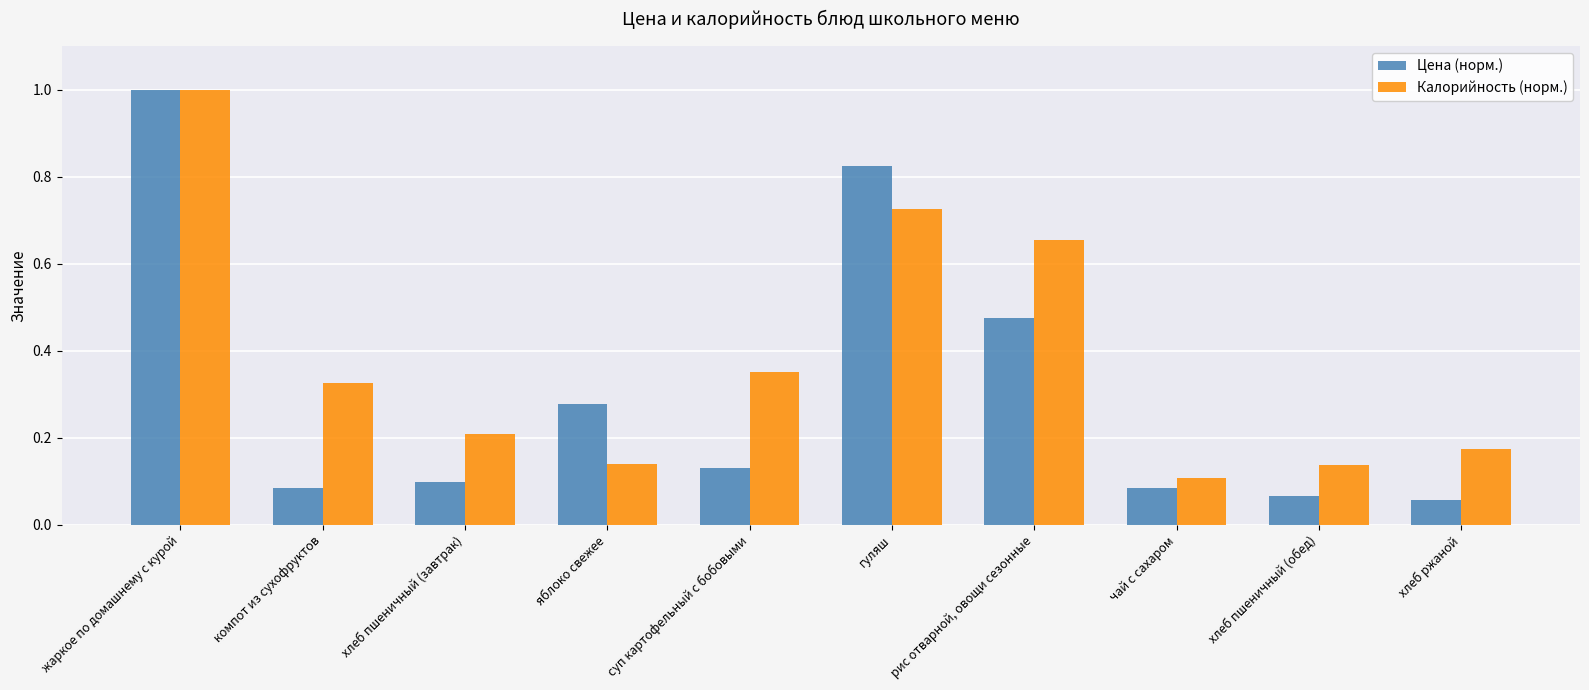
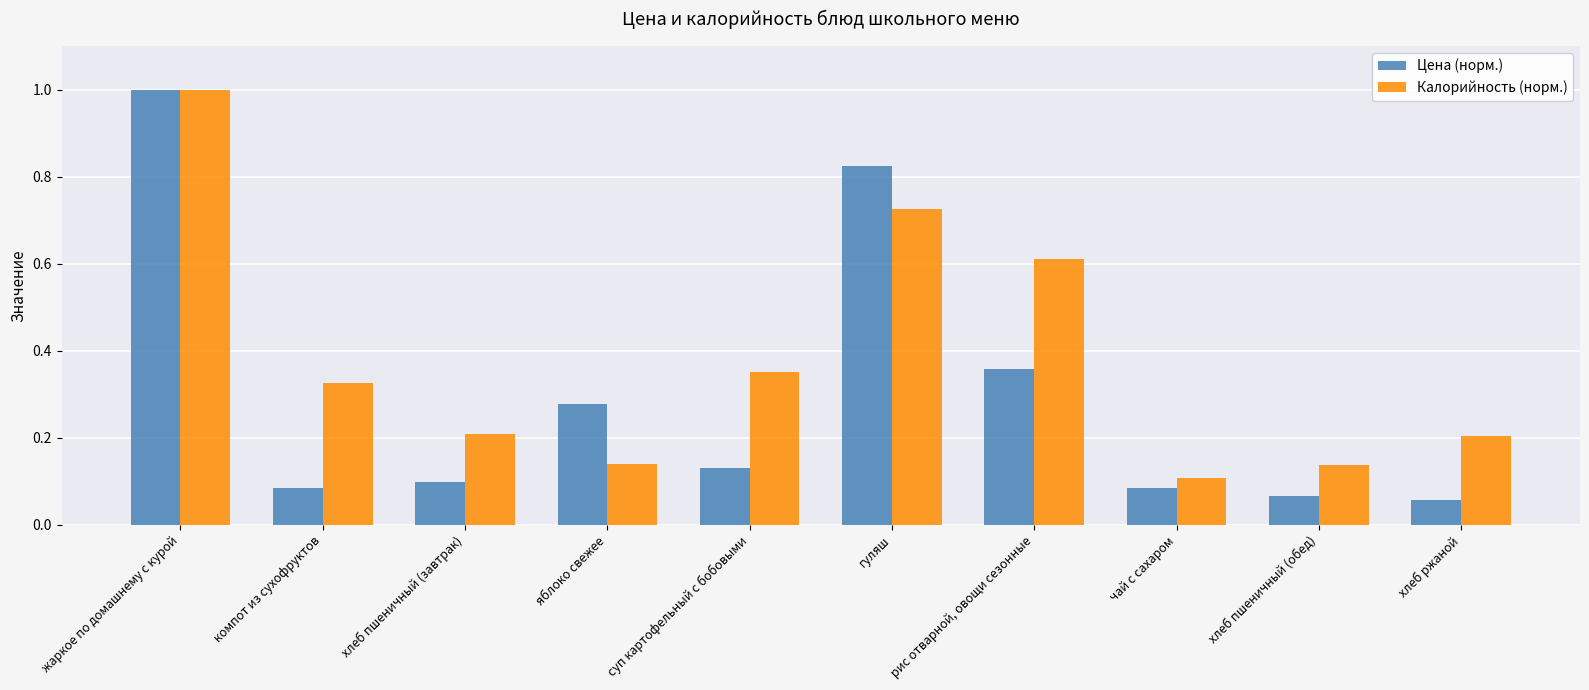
  {
    "Цена (норм.)": {
      "жаркое по домашнему с курой": 1.00,
      "компот из сухофруктов": 0.08,
      "хлеб пшеничный (завтрак)": 0.10,
      "яблоко свежее": 0.28,
      "суп картофельный с бобовыми": 0.13,
      "гуляш": 0.82,
-     "рис отварной, овощи сезонные": 0.48,
+     "рис отварной, овощи сезонные": 0.36,
      "чай с сахаром": 0.08,
      "хлеб пшеничный (обед)": 0.07,
      "хлеб ржаной": 0.06
    },
    "Калорийность (норм.)": {
      "жаркое по домашнему с курой": 1.00,
      "компот из сухофруктов": 0.33,
      "хлеб пшеничный (завтрак)": 0.21,
      "яблоко свежее": 0.14,
      "суп картофельный с бобовыми": 0.35,
      "гуляш": 0.72,
-     "рис отварной, овощи сезонные": 0.65,
+     "рис отварной, овощи сезонные": 0.61,
      "чай с сахаром": 0.11,
      "хлеб пшеничный (обед)": 0.14,
-     "хлеб ржаной": 0.17
+     "хлеб ржаной": 0.20
    }
  }
